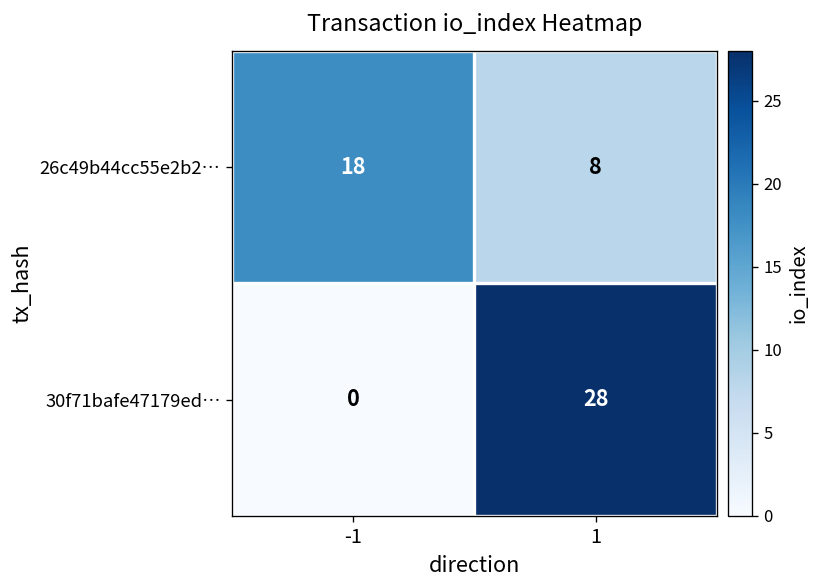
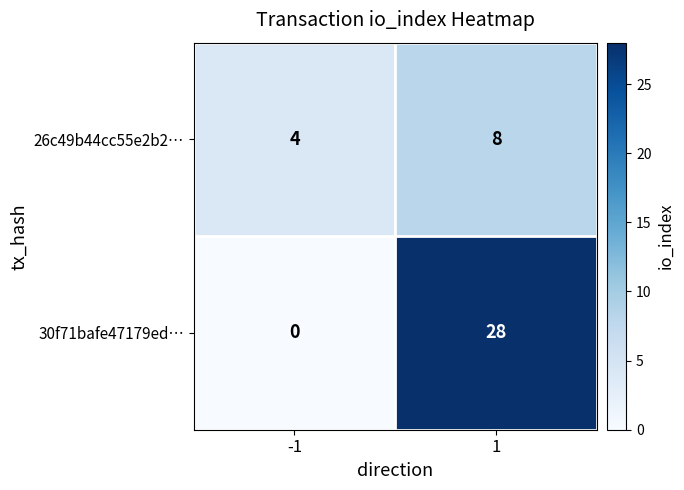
  {
    "26c49b44cc55e2b2…": {
-     "-1": 18,
+     "-1": 4,
      "1": 8
    },
    "30f71bafe47179ed…": {
      "-1": 0,
      "1": 28
    }
  }
